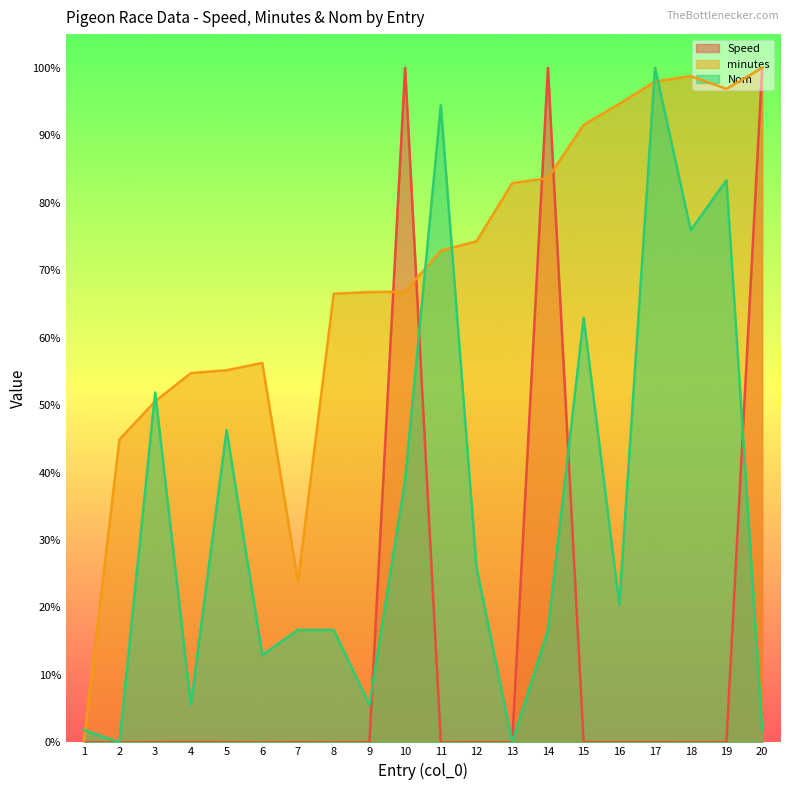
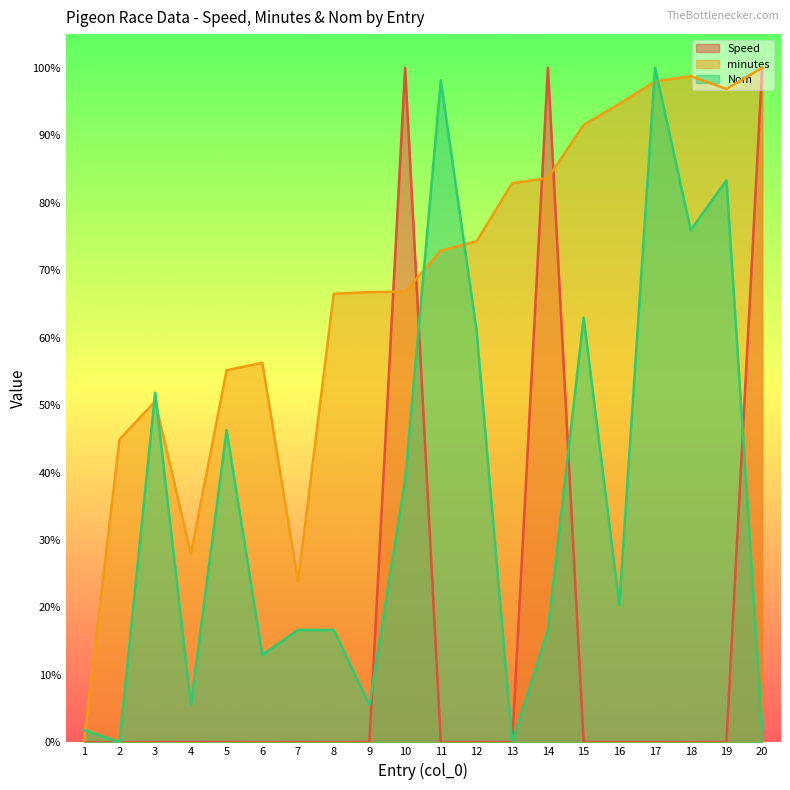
  {
    "Speed": {
      "3": "0%",
      "4": "0%",
      "5": "0%",
      "6": "0%",
      "7": "0%",
      "8": "0%",
      "9": "0%",
      "10": "100%",
      "11": "0%",
      "12": "0%",
      "14": "100%",
      "15": "0%",
      "16": "0%",
      "17": "0%",
      "18": "0%",
      "19": "0%"
    },
    "minutes": {
      "2": "45%",
      "3": "51%",
-     "4": "55%",
+     "4": "28%",
      "5": "55%",
      "6": "56%",
      "7": "24%",
      "8": "66%",
      "9": "67%",
      "10": "67%",
      "11": "73%",
      "12": "74%",
      "13": "83%",
      "14": "84%",
      "15": "92%",
      "16": "95%",
      "17": "98%",
      "18": "99%"
    },
    "Nom": {
      "1": "2%",
      "3": "52%",
      "4": "6%",
      "5": "46%",
      "6": "13%",
      "7": "17%",
      "8": "17%",
      "9": "6%",
      "10": "39%",
-     "11": "94%",
-     "12": "26%",
+     "11": "98%",
+     "12": "61%",
      "14": "17%",
      "15": "63%",
      "16": "20%",
      "17": "100%",
      "18": "76%",
      "19": "83%",
      "20": "2%"
    }
  }
